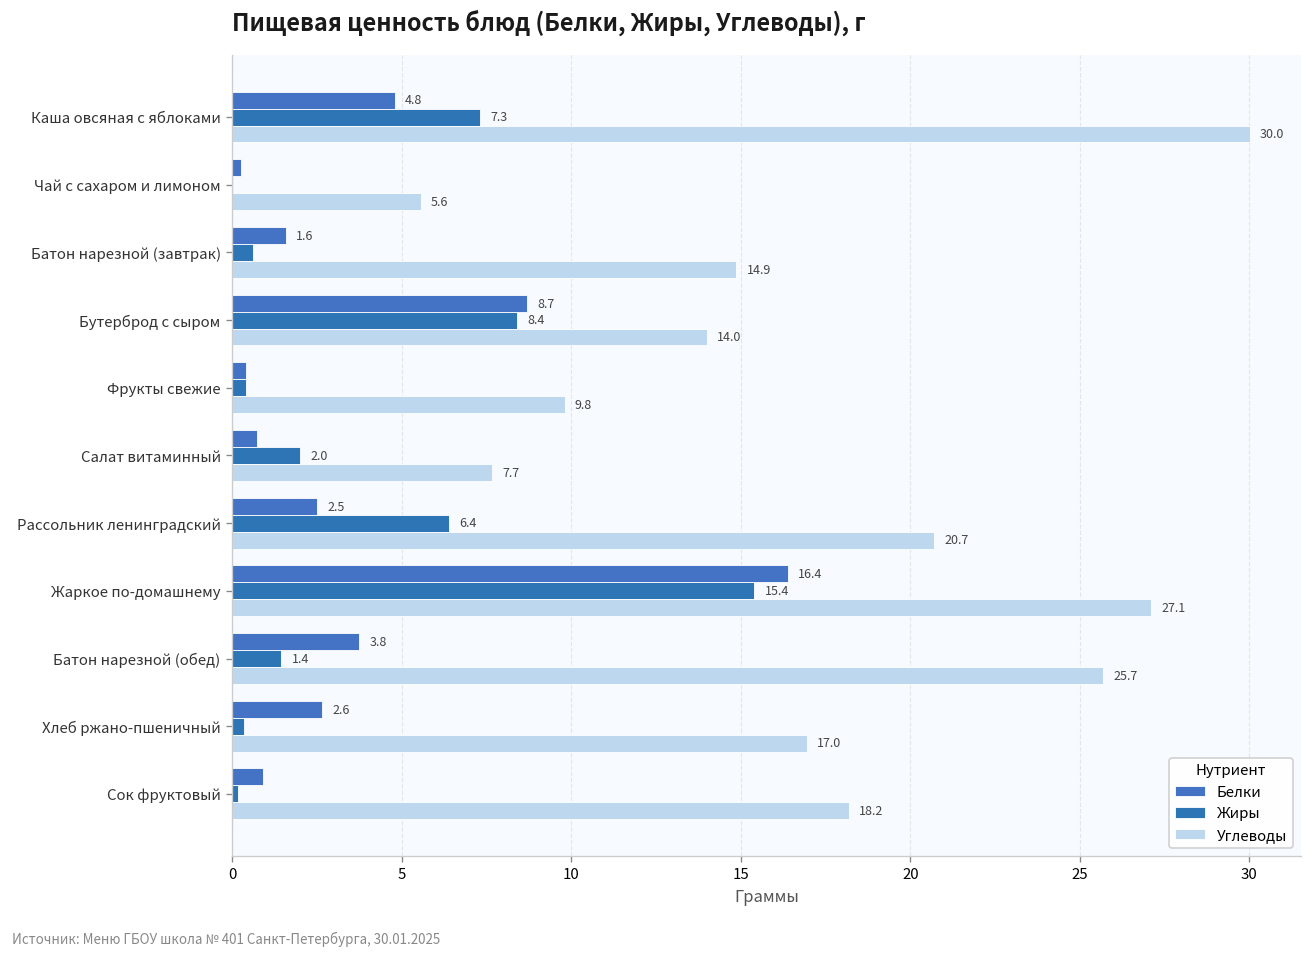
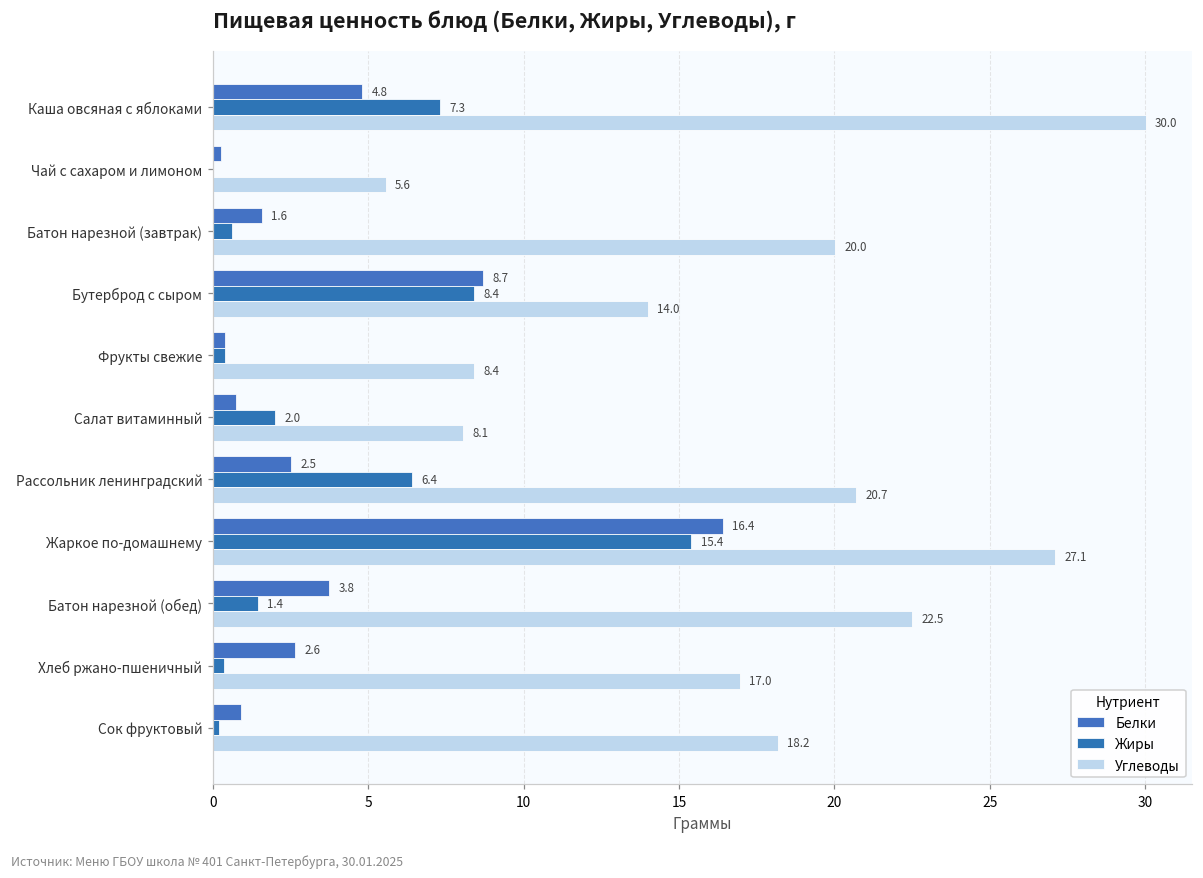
  {
    "Углеводы": {
      "Каша овсяная с яблоками": 30.0,
      "Чай с сахаром и лимоном": 5.6,
-     "Батон нарезной (завтрак)": 14.9,
+     "Батон нарезной (завтрак)": 20.0,
      "Бутерброд с сыром": 14.0,
-     "Фрукты свежие": 9.8,
-     "Салат витаминный": 7.7,
+     "Фрукты свежие": 8.4,
+     "Салат витаминный": 8.1,
      "Рассольник ленинградский": 20.7,
      "Жаркое по-домашнему": 27.1,
-     "Батон нарезной (обед)": 25.7,
+     "Батон нарезной (обед)": 22.5,
      "Хлеб ржано-пшеничный": 17.0,
      "Сок фруктовый": 18.2
    }
  }
